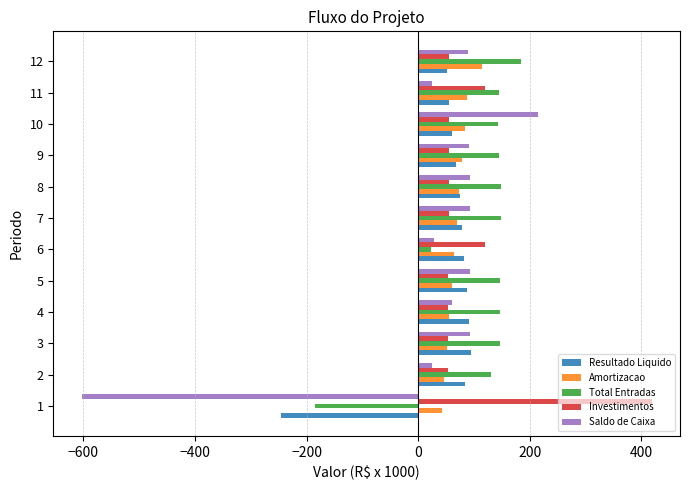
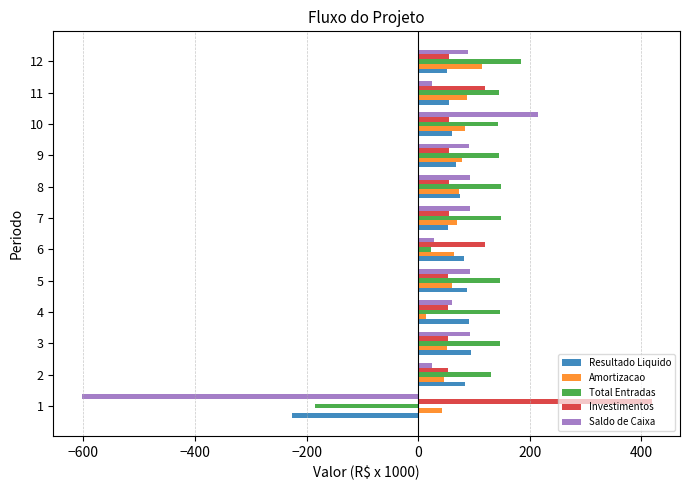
  {
    "Resultado Liquido": {
      "12": 50,
      "11": 60,
      "10": 60,
      "9": 70,
      "8": 70,
-     "7": 80,
+     "7": 50,
      "6": 80,
      "5": 90,
      "4": 90,
      "3": 100,
      "2": 80,
-     "1": -250
+     "1": -230
    },
    "Amortizacao": {
      "12": 120,
      "11": 90,
      "10": 80,
      "9": 80,
      "8": 70,
      "7": 70,
      "6": 70,
      "5": 60,
-     "4": 60,
+     "4": 10,
      "3": 50,
      "2": 50,
      "1": 40
    },
    "Total Entradas": {
      "12": 190,
      "11": 140,
      "10": 140,
      "9": 150,
      "8": 150,
      "7": 150,
      "6": 20,
      "5": 150,
      "4": 150,
      "3": 150,
      "2": 130,
      "1": -180
    },
    "Investimentos": {
      "12": 60,
      "11": 120,
      "10": 60,
      "9": 50,
      "8": 50,
      "7": 50,
      "6": 120,
      "5": 50,
      "4": 50,
      "3": 50,
      "2": 50
    },
    "Saldo de Caixa": {
      "12": 90,
      "11": 20,
      "10": 220,
      "9": 90,
      "8": 90,
      "7": 90,
      "6": 30,
      "5": 90,
      "4": 60,
      "3": 90,
      "2": 30,
      "1": -600
    }
  }
